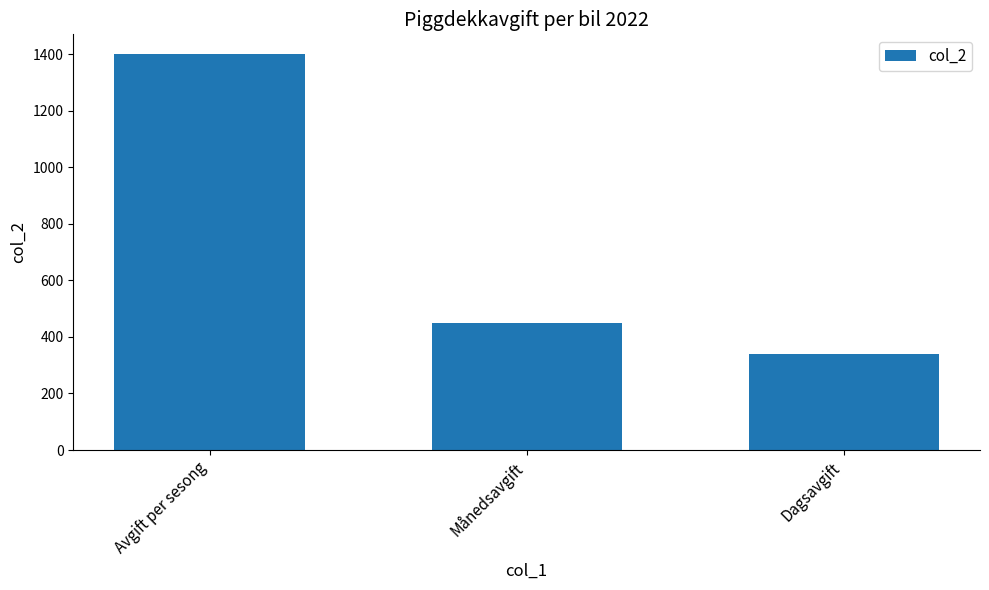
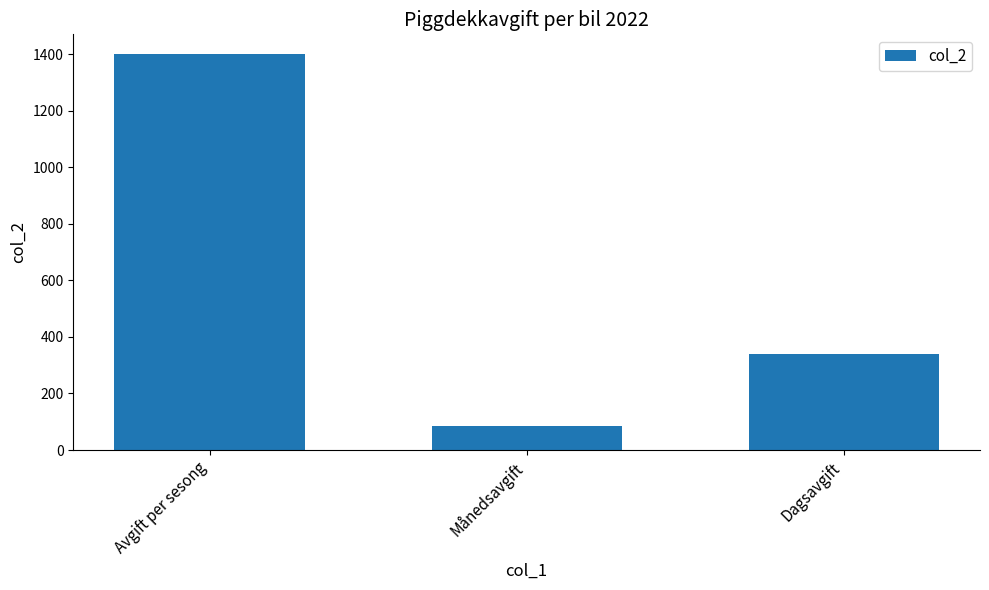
  {
    "Avgift per sesong": 1400,
-   "Månedsavgift": 450,
+   "Månedsavgift": 90,
    "Dagsavgift": 340
  }
